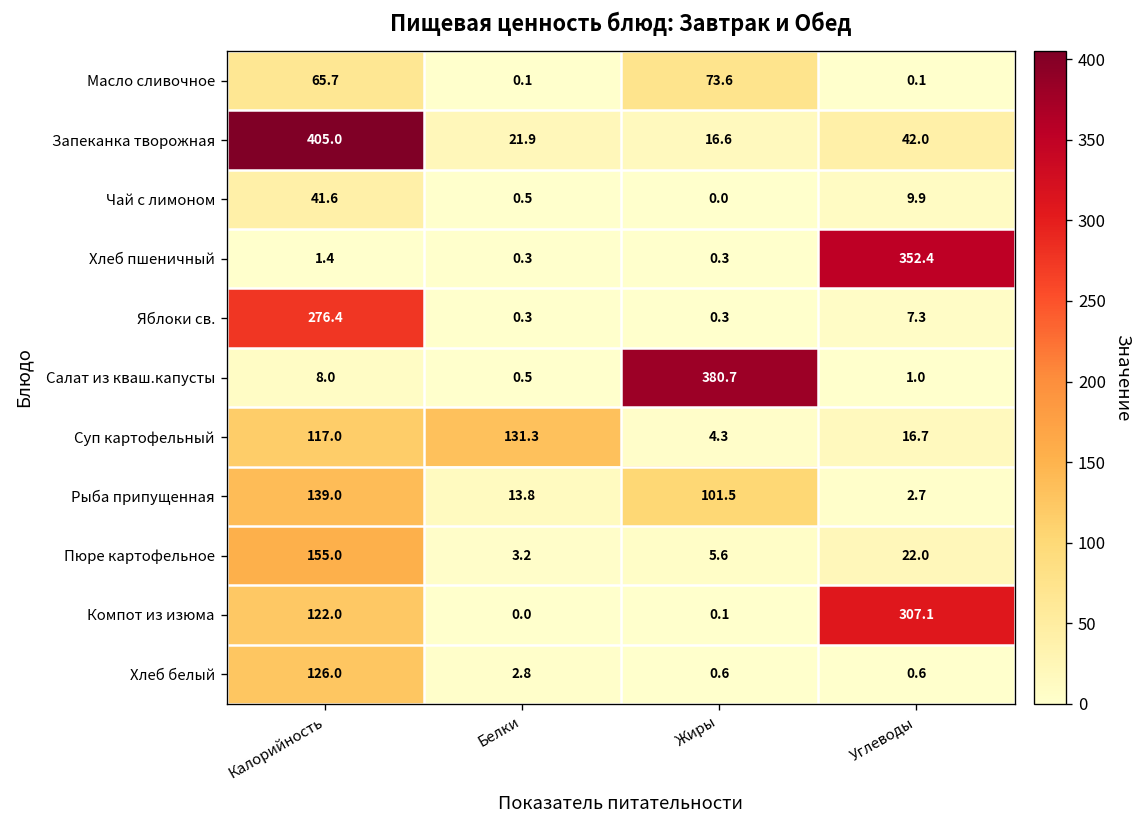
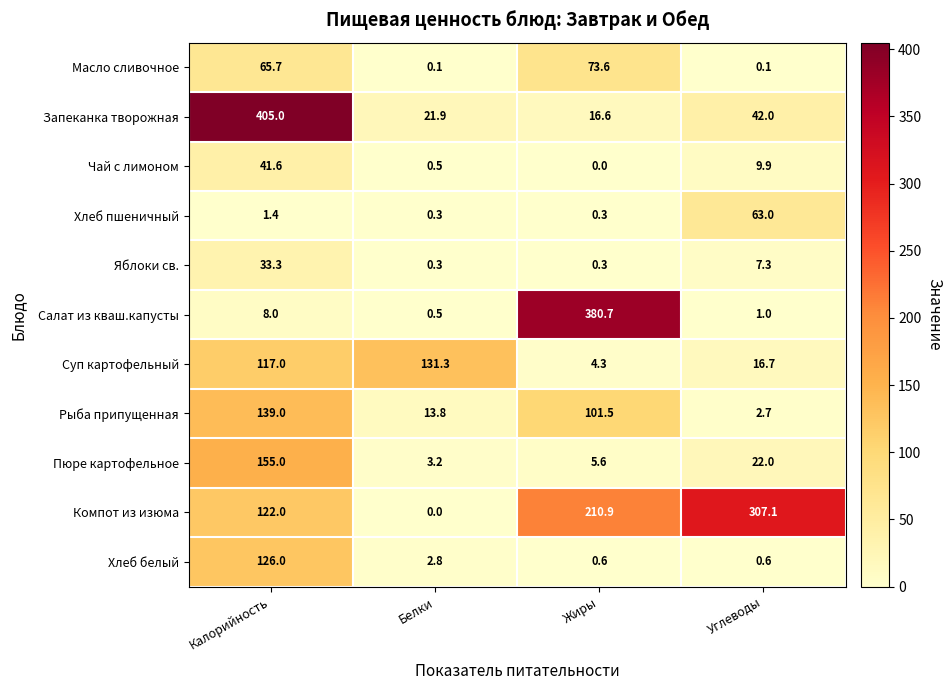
  {
    "Масло сливочное": {
      "Калорийность": 65.7,
      "Белки": 0.1,
      "Жиры": 73.6,
      "Углеводы": 0.1
    },
    "Запеканка творожная": {
      "Калорийность": 405.0,
      "Белки": 21.9,
      "Жиры": 16.6,
      "Углеводы": 42.0
    },
    "Чай с лимоном": {
      "Калорийность": 41.6,
      "Белки": 0.5,
      "Жиры": 0.0,
      "Углеводы": 9.9
    },
    "Хлеб пшеничный": {
      "Калорийность": 1.4,
      "Белки": 0.3,
      "Жиры": 0.3,
-     "Углеводы": 352.4
+     "Углеводы": 63.0
    },
    "Яблоки св.": {
-     "Калорийность": 276.4,
+     "Калорийность": 33.3,
      "Белки": 0.3,
      "Жиры": 0.3,
      "Углеводы": 7.3
    },
    "Салат из кваш.капусты": {
      "Калорийность": 8.0,
      "Белки": 0.5,
      "Жиры": 380.7,
      "Углеводы": 1.0
    },
    "Суп картофельный": {
      "Калорийность": 117.0,
      "Белки": 131.3,
      "Жиры": 4.3,
      "Углеводы": 16.7
    },
    "Рыба припущенная": {
      "Калорийность": 139.0,
      "Белки": 13.8,
      "Жиры": 101.5,
      "Углеводы": 2.7
    },
    "Пюре картофельное": {
      "Калорийность": 155.0,
      "Белки": 3.2,
      "Жиры": 5.6,
      "Углеводы": 22.0
    },
    "Компот из изюма": {
      "Калорийность": 122.0,
      "Белки": 0.0,
-     "Жиры": 0.1,
+     "Жиры": 210.9,
      "Углеводы": 307.1
    },
    "Хлеб белый": {
      "Калорийность": 126.0,
      "Белки": 2.8,
      "Жиры": 0.6,
      "Углеводы": 0.6
    }
  }
